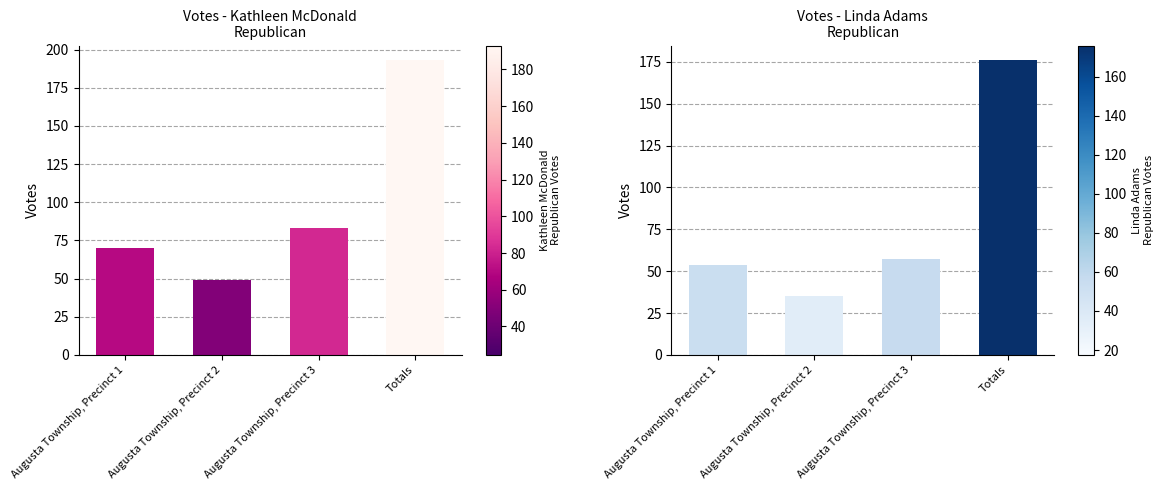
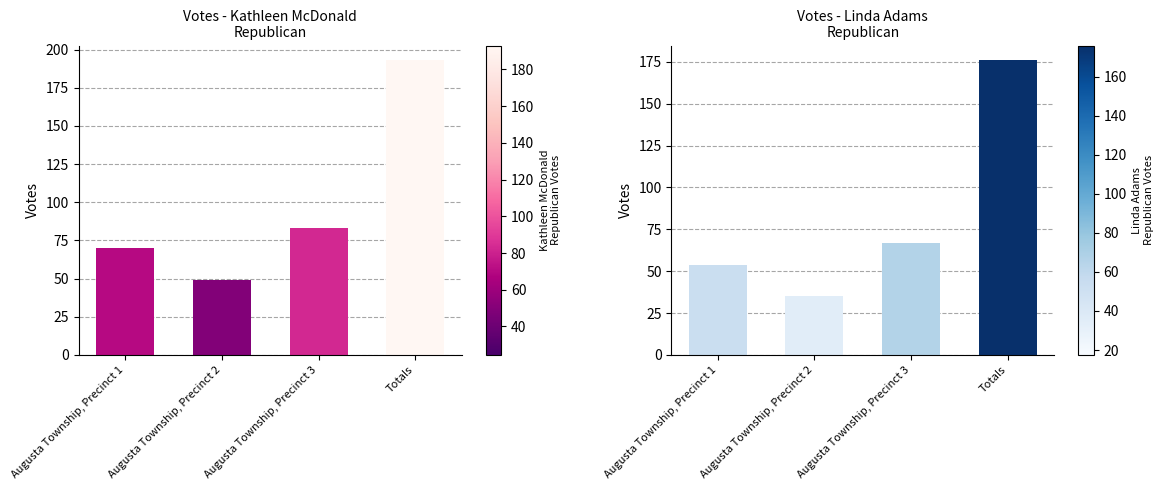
  {
    "Votes - Kathleen McDonald Republican": {
      "Augusta Township, Precinct 1": 70,
      "Augusta Township, Precinct 2": 49,
      "Augusta Township, Precinct 3": 83,
      "Totals": 193
    },
    "Votes - Linda Adams Republican": {
      "Augusta Township, Precinct 1": 54,
      "Augusta Township, Precinct 2": 35,
-     "Augusta Township, Precinct 3": 57,
+     "Augusta Township, Precinct 3": 67,
      "Totals": 176
    }
  }
